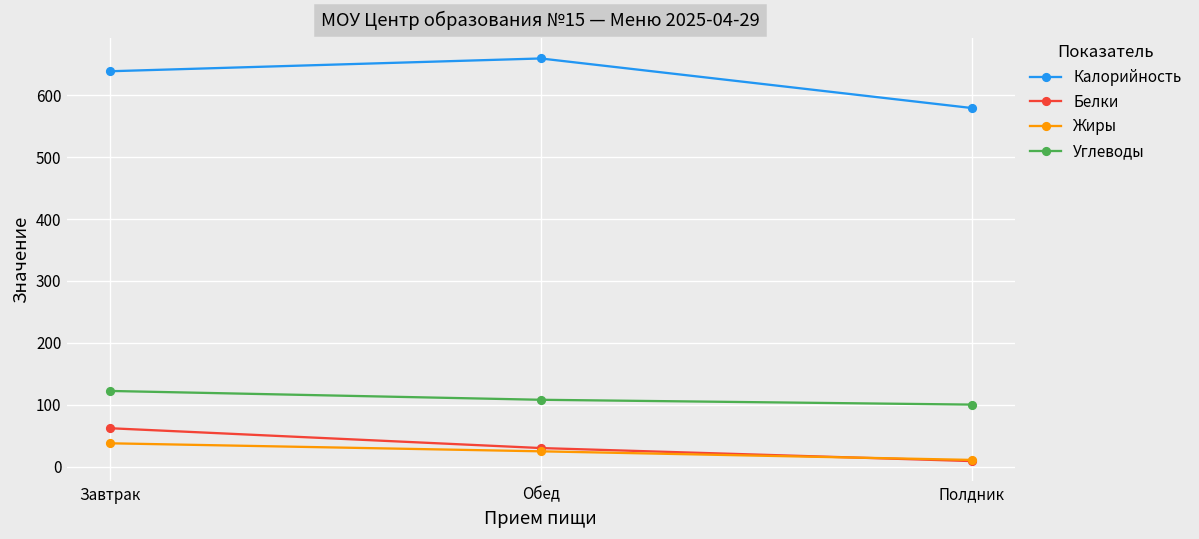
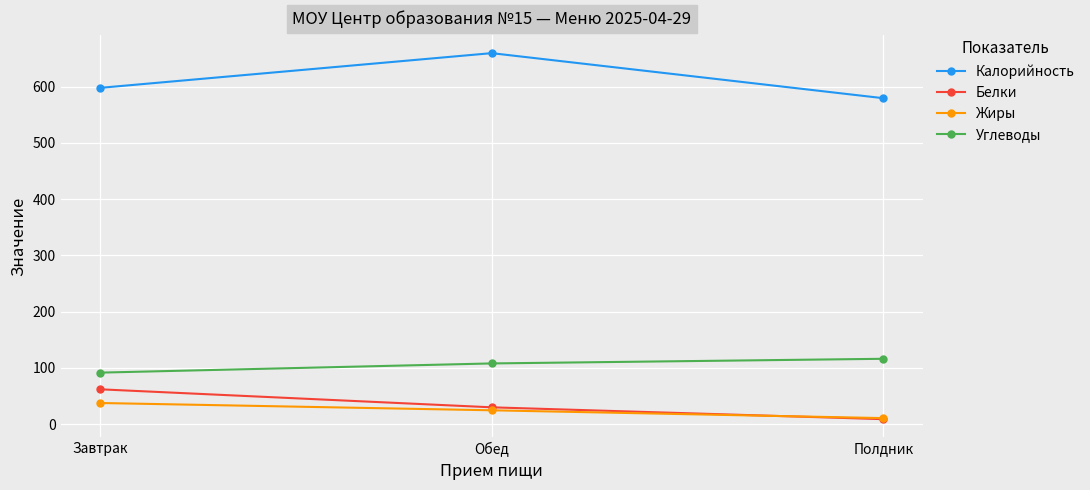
  {
    "Калорийность": {
-     "Завтрак": 640,
+     "Завтрак": 600,
      "Обед": 660,
      "Полдник": 580
    },
    "Белки": {
      "Завтрак": 60,
      "Обед": 30
    },
    "Жиры": {
      "Завтрак": 40,
      "Обед": 20
    },
    "Углеводы": {
-     "Завтрак": 120,
+     "Завтрак": 90,
      "Обед": 110,
-     "Полдник": 100
+     "Полдник": 120
    }
  }
